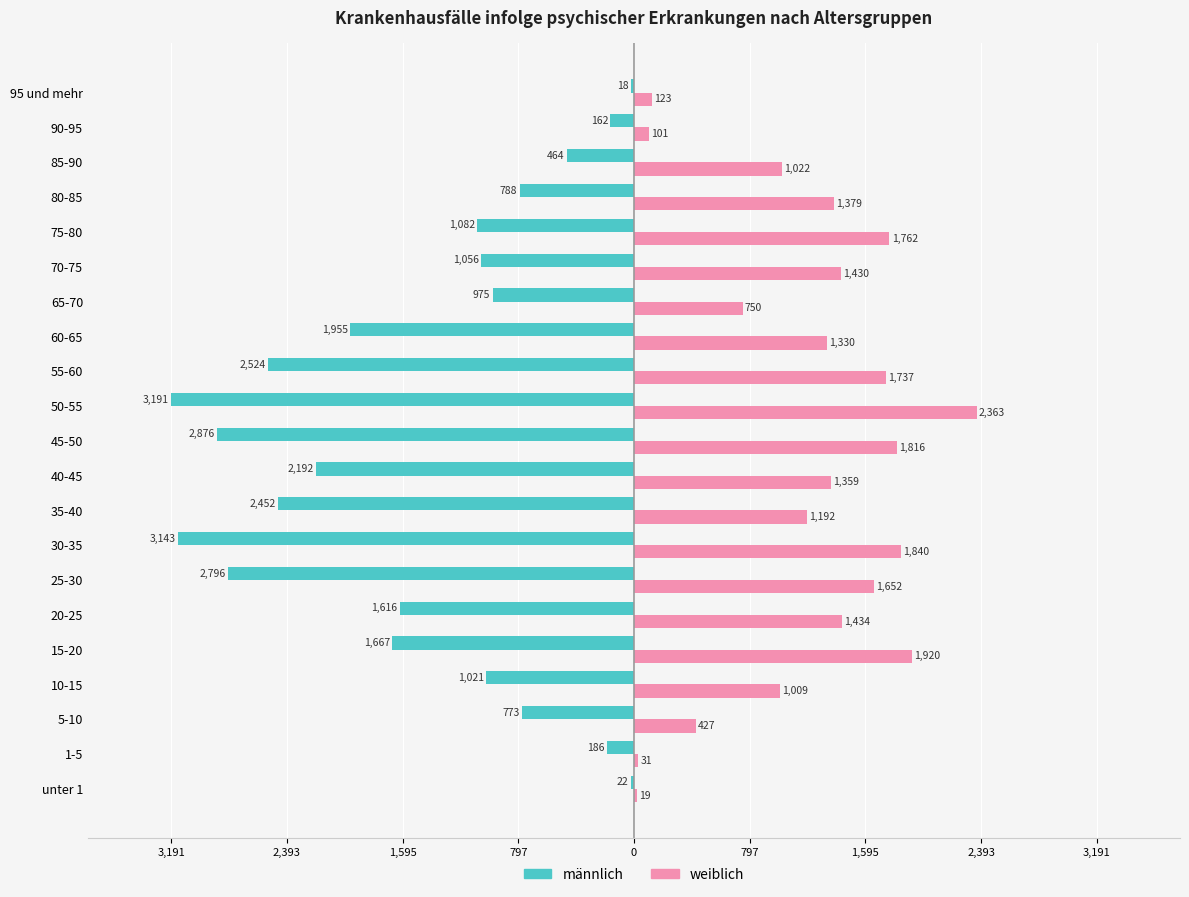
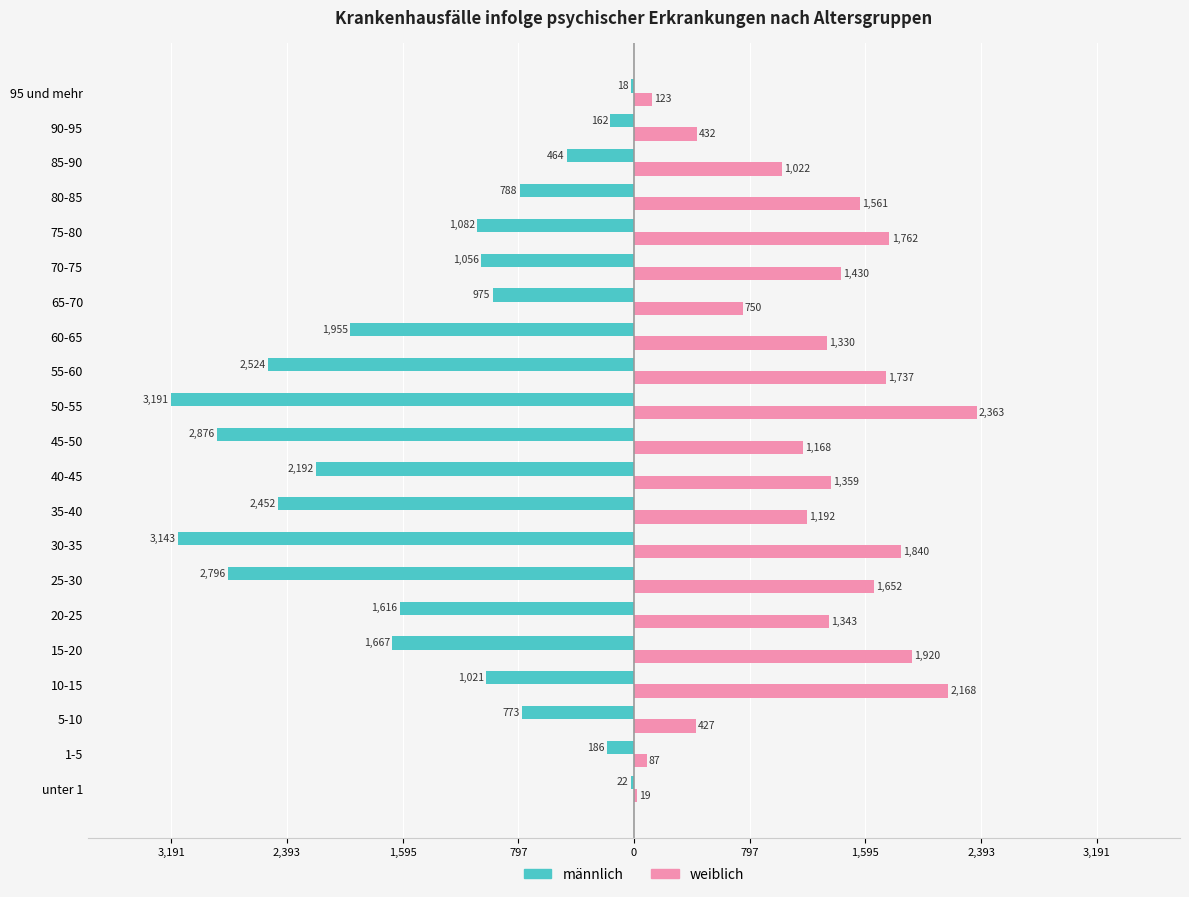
  {
    "weiblich": {
      "95 und mehr": "123",
-     "90-95": "101",
+     "90-95": "432",
      "85-90": "1,022",
-     "80-85": "1,379",
+     "80-85": "1,561",
      "75-80": "1,762",
      "70-75": "1,430",
      "65-70": "750",
      "60-65": "1,330",
      "55-60": "1,737",
      "50-55": "2,363",
-     "45-50": "1,816",
+     "45-50": "1,168",
      "40-45": "1,359",
      "35-40": "1,192",
      "30-35": "1,840",
      "25-30": "1,652",
-     "20-25": "1,434",
+     "20-25": "1,343",
      "15-20": "1,920",
-     "10-15": "1,009",
+     "10-15": "2,168",
      "5-10": "427",
-     "1-5": "31",
+     "1-5": "87",
      "unter 1": "19"
    }
  }
